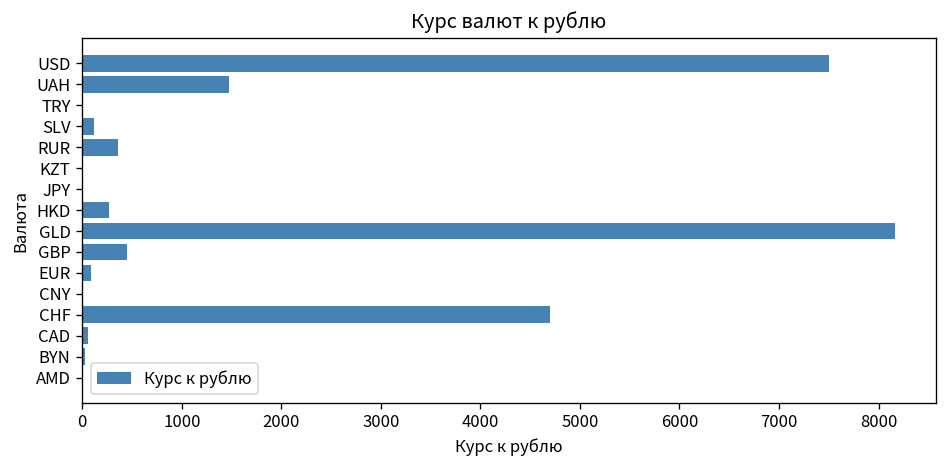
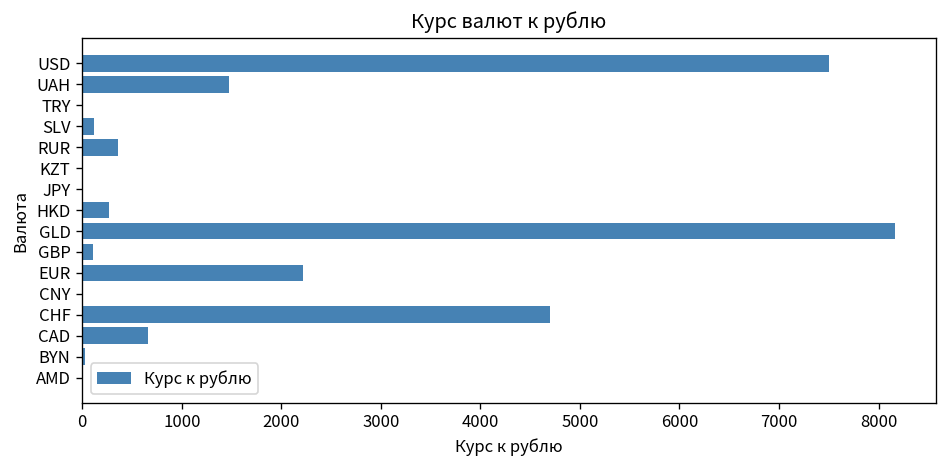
  {
    "USD": 7500,
    "UAH": 1500,
    "SLV": 100,
    "RUR": 400,
    "HKD": 300,
    "GLD": 8200,
-   "GBP": 400,
-   "EUR": 100,
+   "GBP": 100,
+   "EUR": 2200,
    "CHF": 4700,
-   "CAD": 100
+   "CAD": 700
  }
